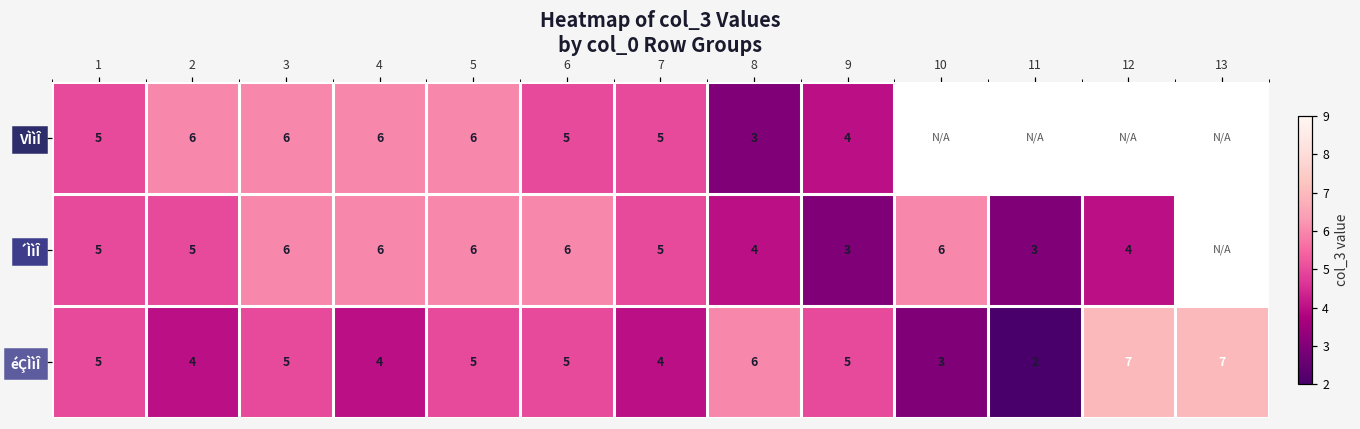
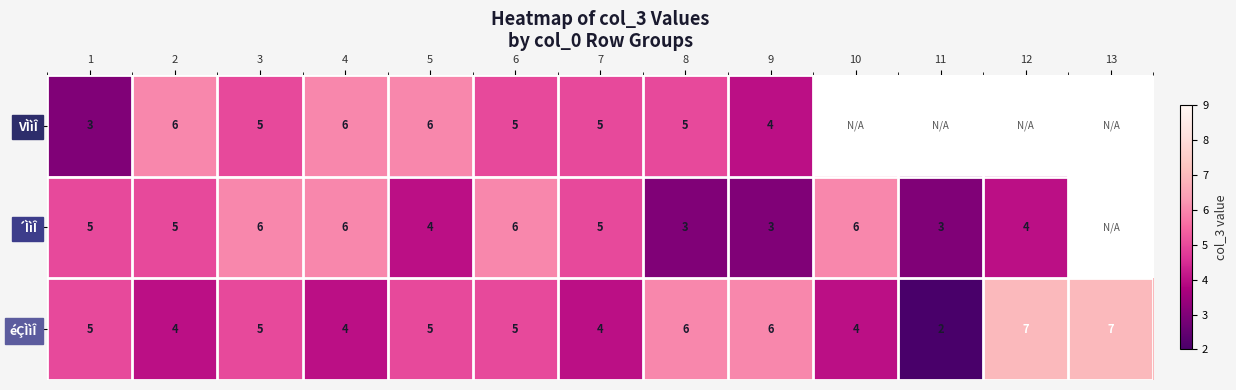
  {
    "VÌìÎ": {
-     "1": 5,
+     "1": 3,
      "2": 6,
-     "3": 6,
+     "3": 5,
      "4": 6,
      "5": 6,
      "6": 5,
      "7": 5,
-     "8": 3,
+     "8": 5,
      "9": 4
    },
    "´ÌìÎ": {
      "1": 5,
      "2": 5,
      "3": 6,
      "4": 6,
-     "5": 6,
+     "5": 4,
      "6": 6,
      "7": 5,
-     "8": 4,
+     "8": 3,
      "9": 3,
      "10": 6,
      "11": 3,
      "12": 4
    },
    "éÇÌìÎ": {
      "1": 5,
      "2": 4,
      "3": 5,
      "4": 4,
      "5": 5,
      "6": 5,
      "7": 4,
      "8": 6,
-     "9": 5,
-     "10": 3,
+     "9": 6,
+     "10": 4,
      "11": 2,
      "12": 7,
      "13": 7
    }
  }
